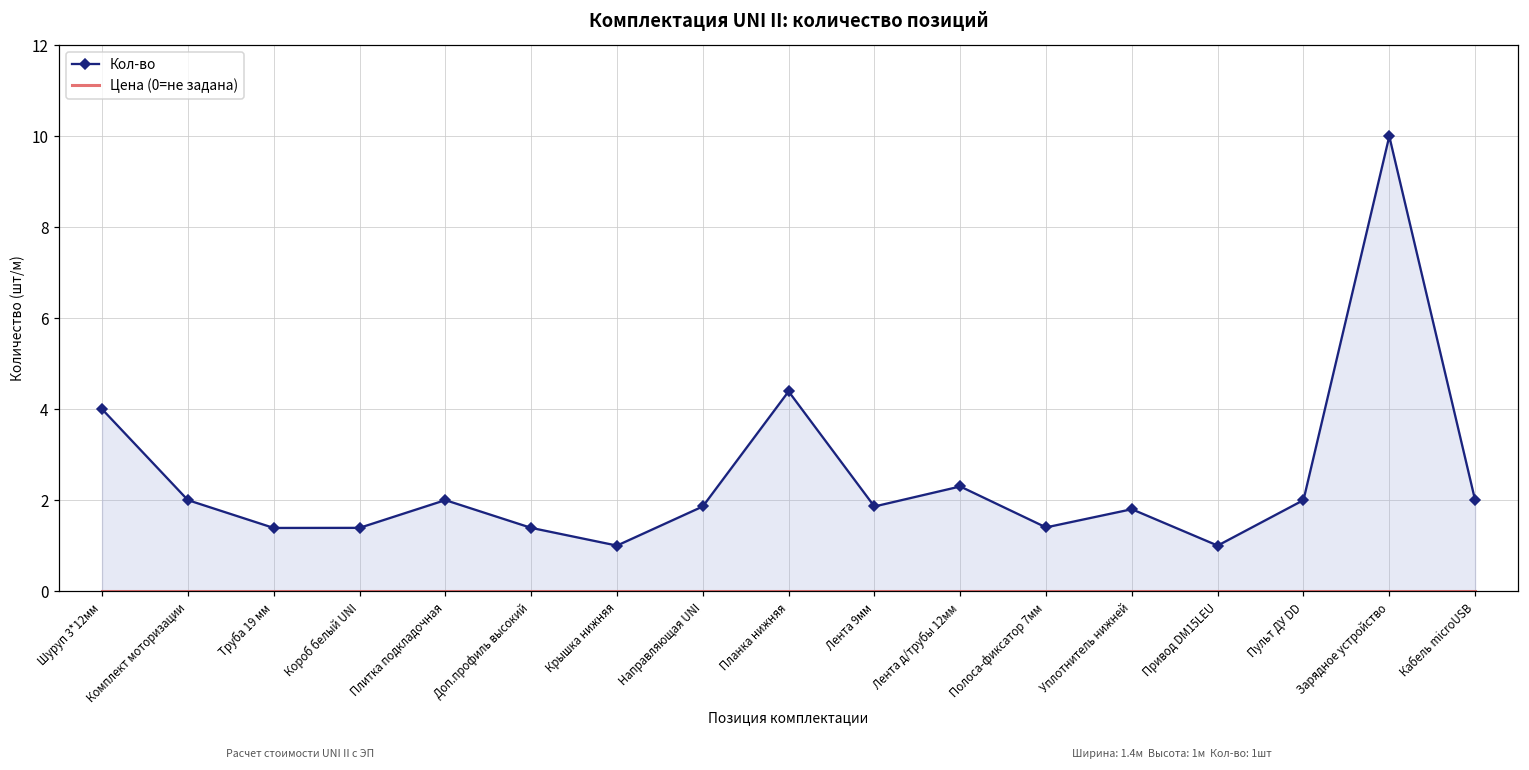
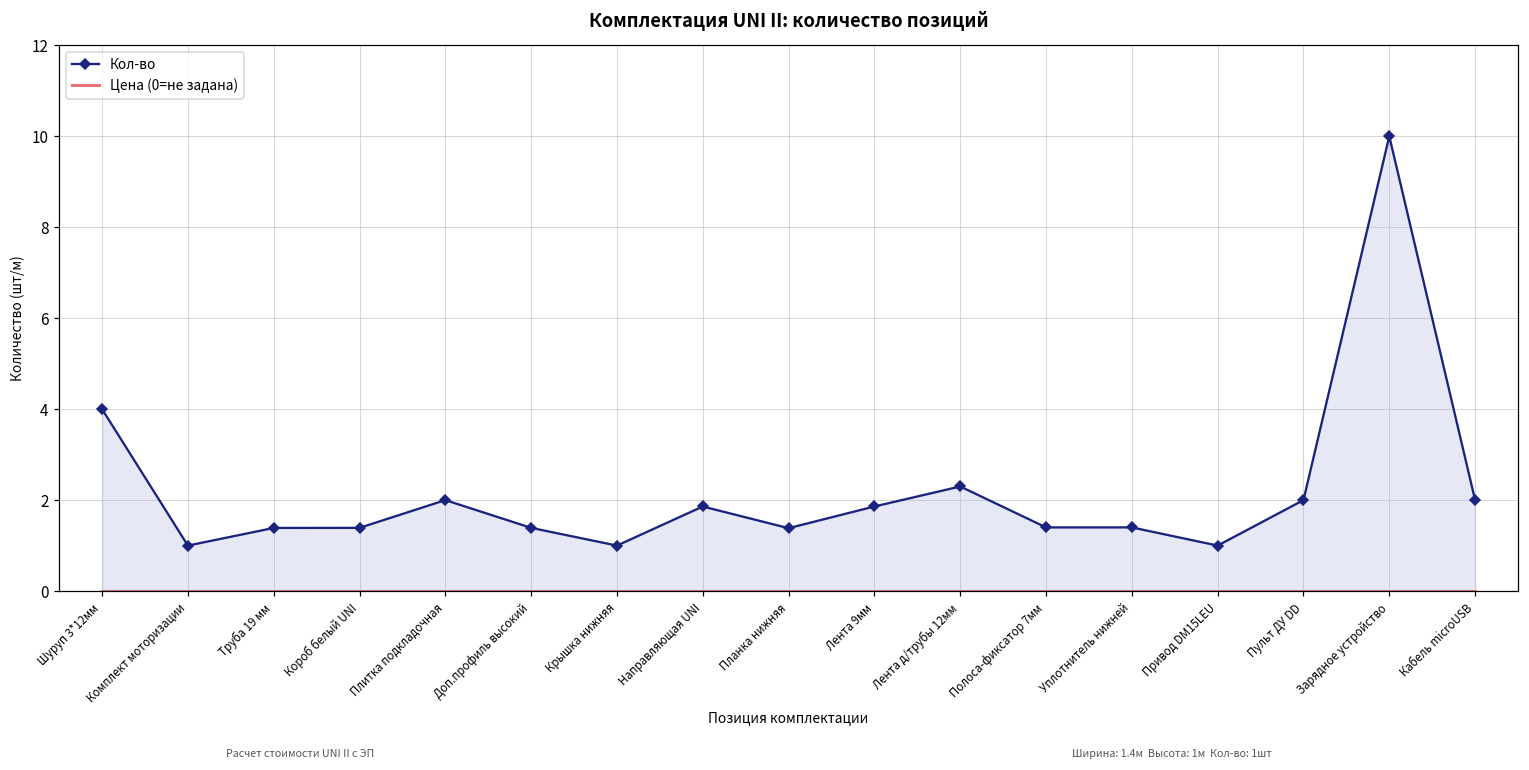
  {
    "Кол-во": {
      "Шуруп 3*12мм": 4.0,
-     "Комплект моторизации": 2,
+     "Комплект моторизации": 1,
      "Труба 19 мм": 1.4,
      "Короб белый UNI": 1.4,
      "Плитка подкладочная": 2.0,
      "Доп.профиль высокий": 1.4,
      "Крышка нижняя": 1.0,
      "Направляющая UNI": 1.9,
-     "Планка нижняя": 4.4,
+     "Планка нижняя": 1.4,
      "Лента 9мм": 1.9,
      "Лента д/трубы 12мм": 2.3,
      "Полоса-фиксатор 7мм": 1.4,
-     "Уплотнитель нижней": 1.8,
+     "Уплотнитель нижней": 1.4,
      "Привод DM15LEU": 1.0,
      "Пульт ДУ DD": 2.0,
      "Зарядное устройство": 10.0,
      "Кабель microUSB": 2.0
    },
    "Цена (0=не задана)": {
      "Шуруп 3*12мм": 0.0,
      "Комплект моторизации": 0.0,
      "Труба 19 мм": 0.0,
      "Короб белый UNI": 0.0,
      "Плитка подкладочная": 0.0,
      "Доп.профиль высокий": 0.0,
      "Крышка нижняя": 0.0,
      "Направляющая UNI": 0.0,
      "Планка нижняя": 0.0,
      "Лента 9мм": 0.0,
      "Лента д/трубы 12мм": 0.0,
      "Полоса-фиксатор 7мм": 0.0,
      "Уплотнитель нижней": 0.0,
      "Привод DM15LEU": 0.0,
      "Пульт ДУ DD": 0.0,
      "Зарядное устройство": 0.0,
      "Кабель microUSB": 0.0
    }
  }
